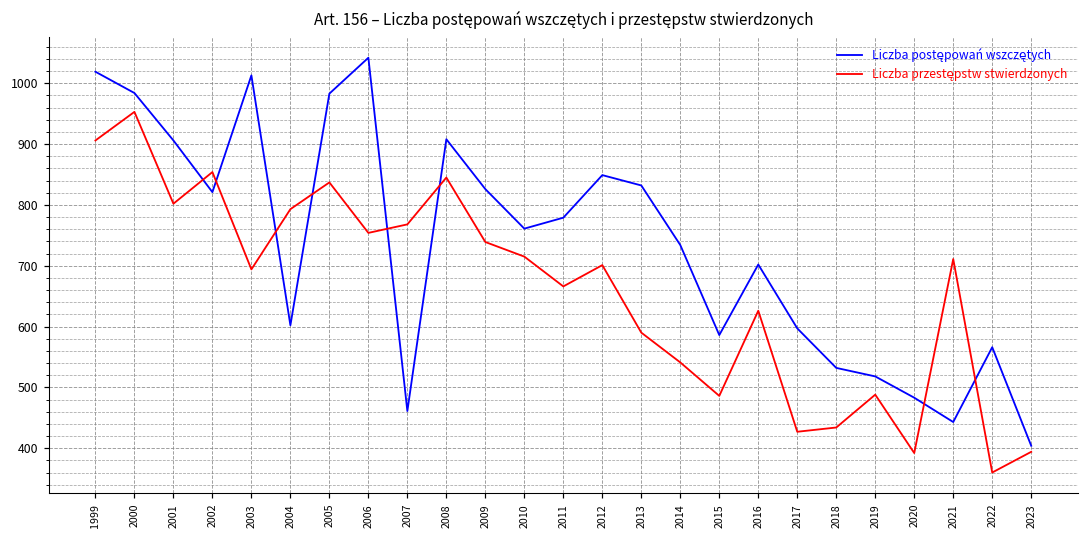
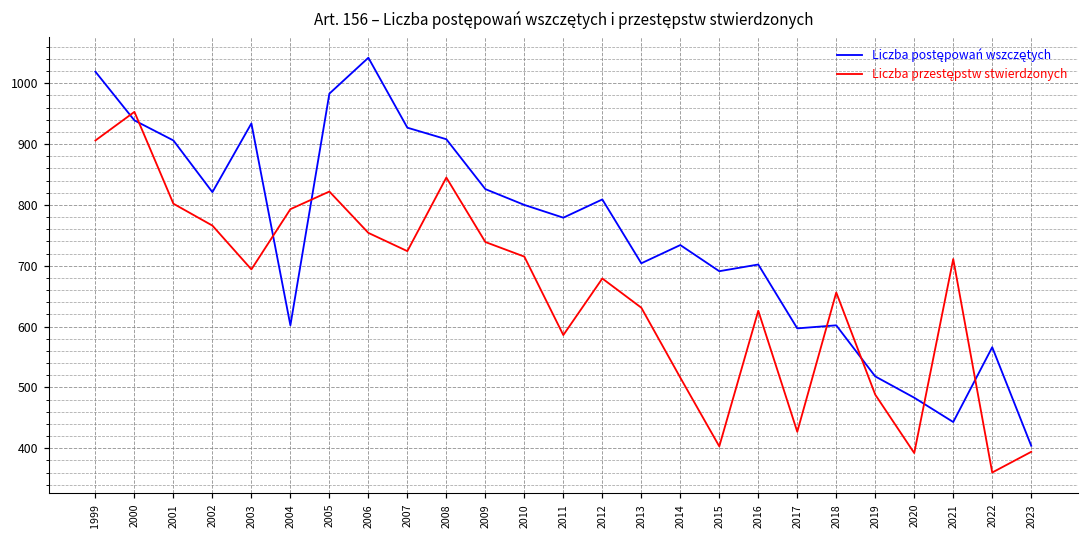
  {
    "Liczba postępowań wszczętych": {
      "1999": 1020,
-     "2000": 980,
+     "2000": 940,
      "2001": 910,
      "2002": 820,
-     "2003": 1010,
+     "2003": 930,
      "2004": 600,
      "2005": 980,
      "2006": 1040,
-     "2007": 460,
+     "2007": 930,
      "2008": 910,
      "2009": 830,
-     "2010": 760,
+     "2010": 800,
      "2011": 780,
-     "2012": 850,
-     "2013": 830,
+     "2012": 810,
+     "2013": 700,
      "2014": 730,
-     "2015": 590,
+     "2015": 690,
      "2016": 700,
      "2017": 600,
-     "2018": 530,
+     "2018": 600,
      "2019": 520,
      "2020": 480,
      "2021": 440,
      "2022": 570,
      "2023": 400
    },
    "Liczba przestępstw stwierdzonych": {
      "1999": 910,
      "2000": 950,
      "2001": 800,
-     "2002": 850,
+     "2002": 770,
      "2003": 690,
      "2004": 790,
-     "2005": 840,
+     "2005": 820,
      "2006": 750,
-     "2007": 770,
+     "2007": 720,
      "2008": 850,
      "2009": 740,
      "2010": 720,
-     "2011": 670,
-     "2012": 700,
-     "2013": 590,
-     "2014": 540,
-     "2015": 490,
+     "2011": 590,
+     "2012": 680,
+     "2013": 630,
+     "2014": 520,
+     "2015": 400,
      "2016": 630,
      "2017": 430,
-     "2018": 430,
+     "2018": 660,
      "2019": 490,
      "2020": 390,
      "2021": 710,
      "2022": 360,
      "2023": 390
    }
  }
